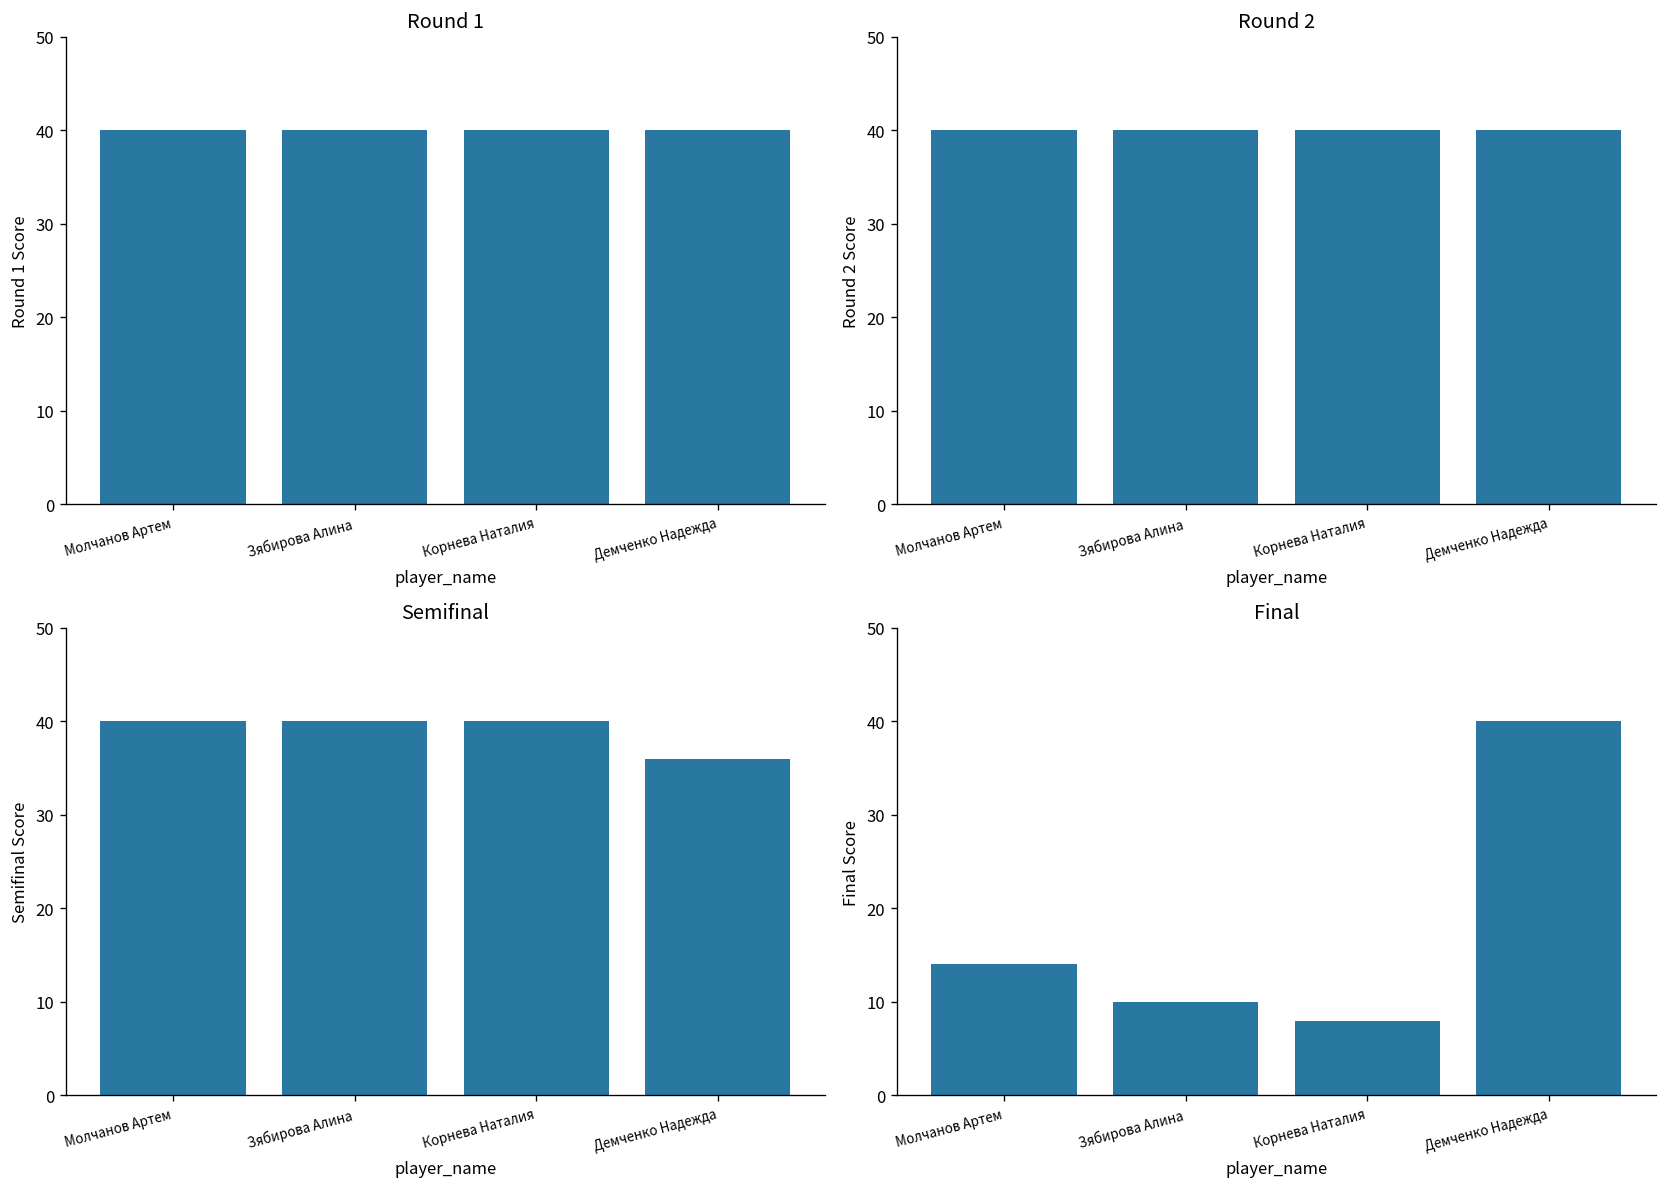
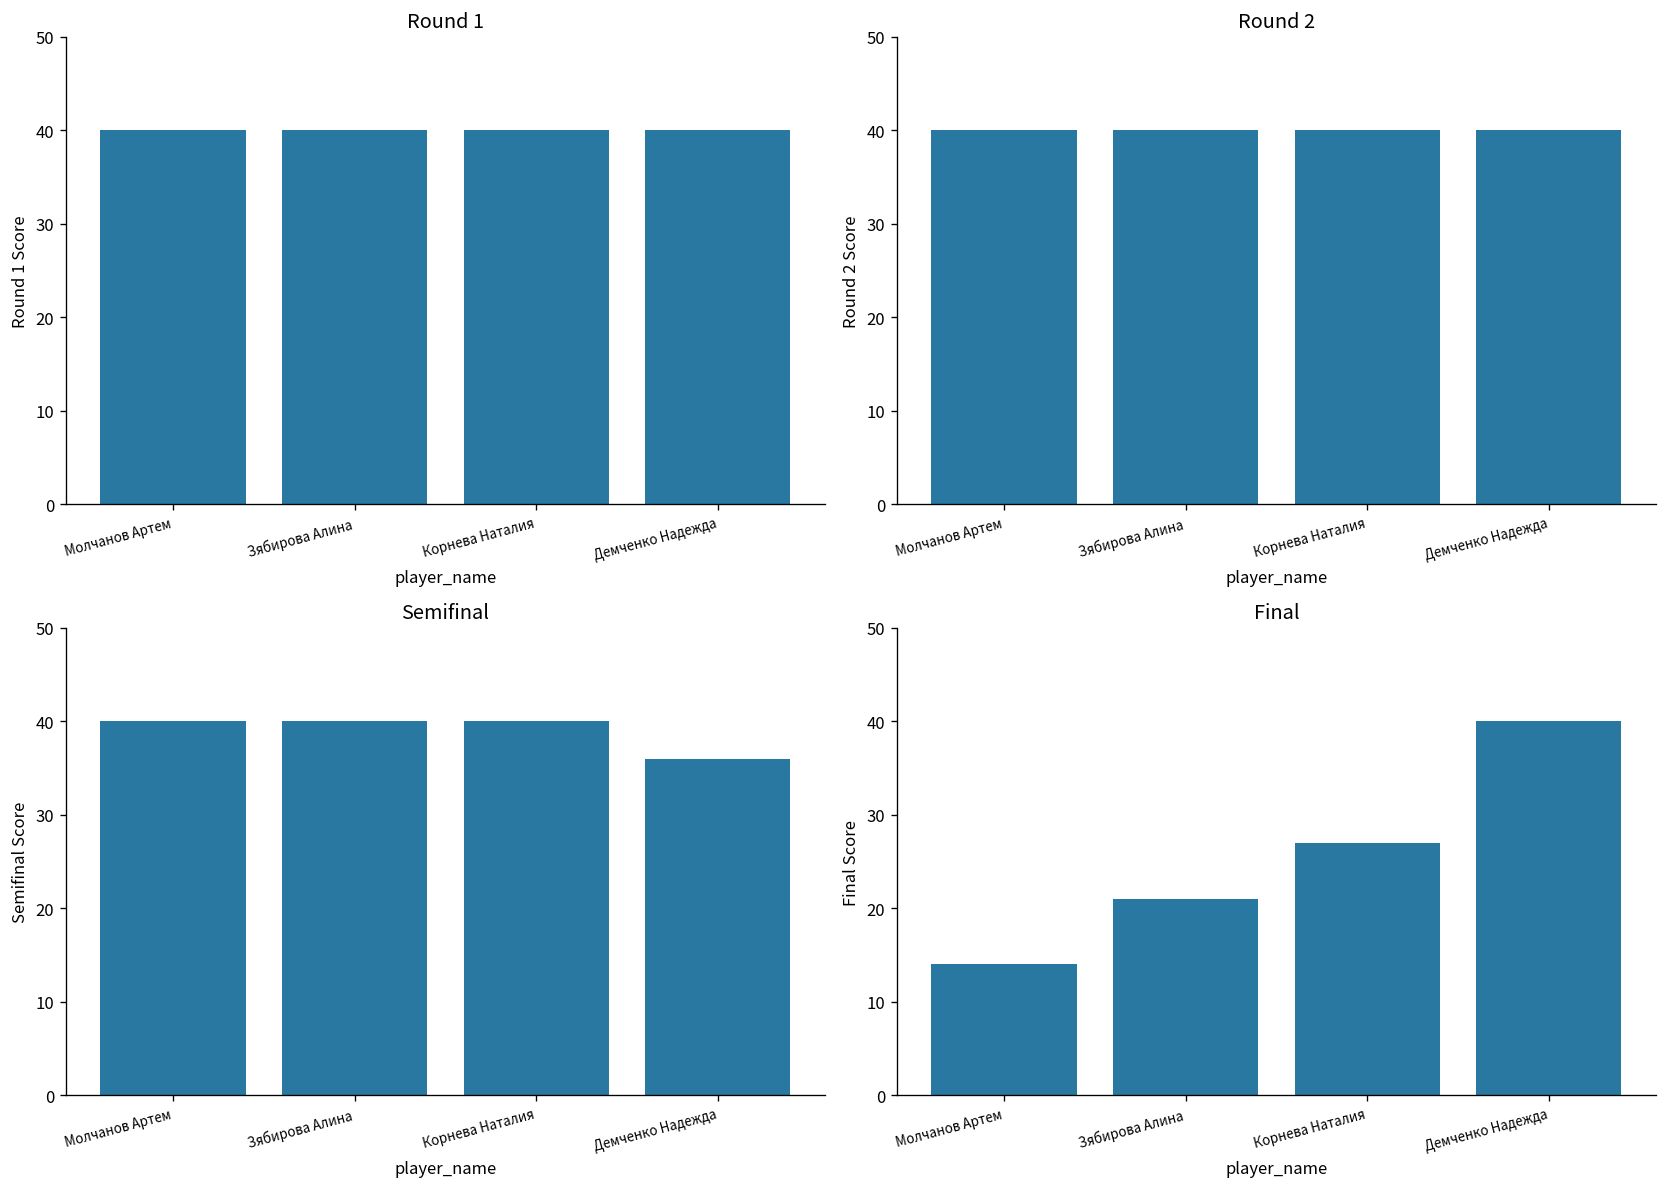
  {
    "Round 1": {
      "Молчанов Артем": 40,
      "Зябирова Алина": 40,
      "Корнева Наталия": 40,
      "Демченко Надежда": 40
    },
    "Round 2": {
      "Молчанов Артем": 40,
      "Зябирова Алина": 40,
      "Корнева Наталия": 40,
      "Демченко Надежда": 40
    },
    "Semifinal": {
      "Молчанов Артем": 40,
      "Зябирова Алина": 40,
      "Корнева Наталия": 40,
      "Демченко Надежда": 36
    },
    "Final": {
      "Молчанов Артем": 14,
-     "Зябирова Алина": 10,
-     "Корнева Наталия": 8,
+     "Зябирова Алина": 21,
+     "Корнева Наталия": 27,
      "Демченко Надежда": 40
    }
  }
